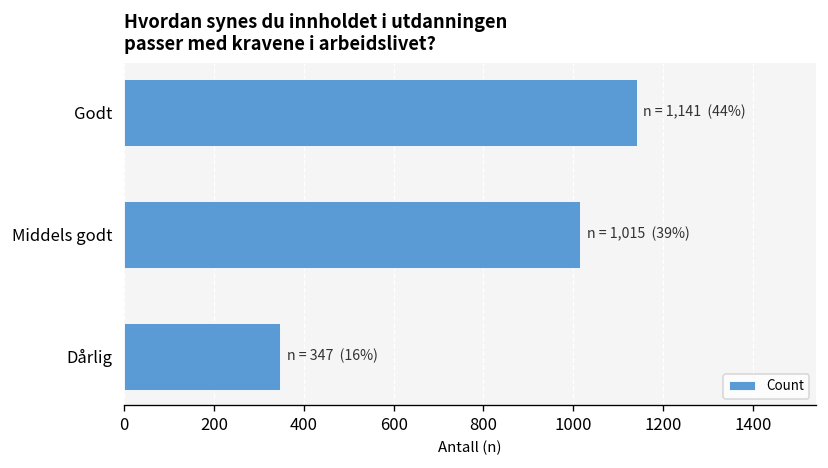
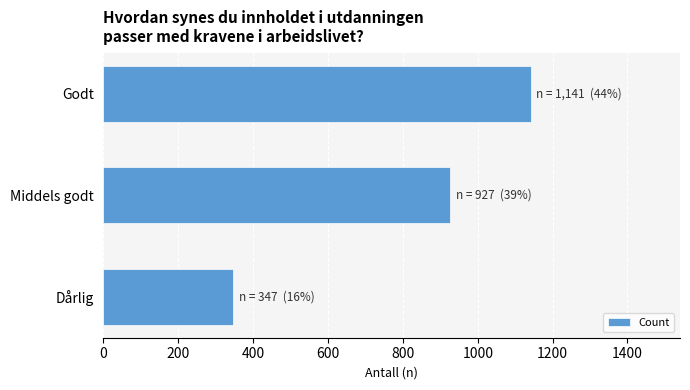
  {
    "Godt": "1,141",
-   "Middels godt": "1,015",
+   "Middels godt": "927",
    "Dårlig": "347"
  }
